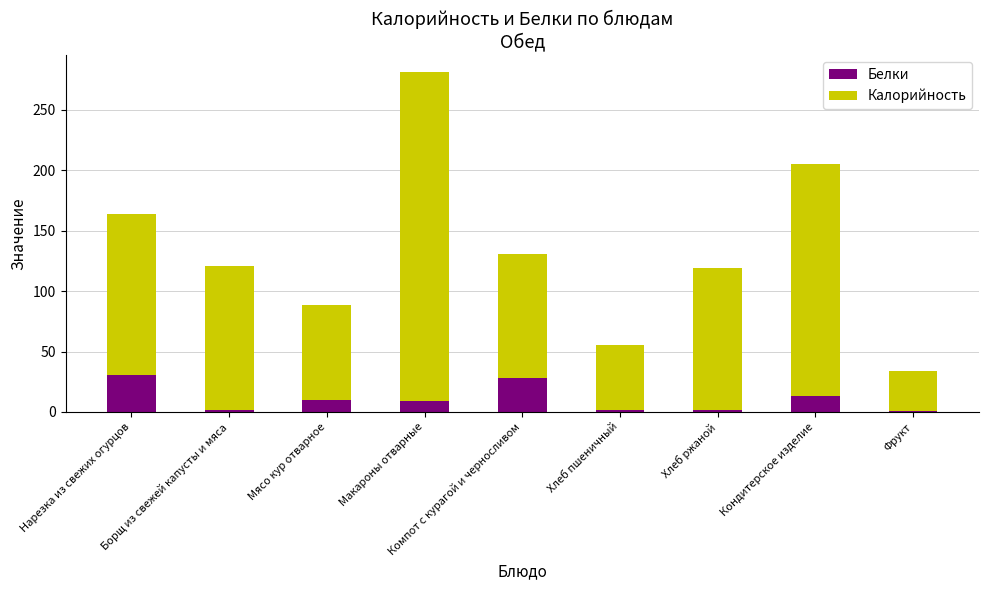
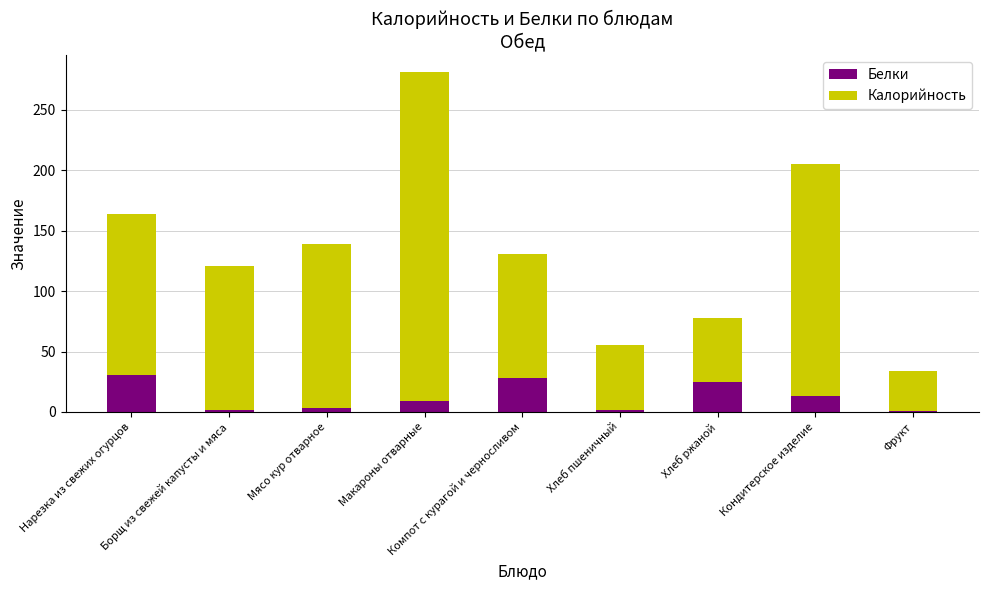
  {
    "Белки": {
      "Нарезка из свежих огурцов": 31,
-     "Мясо кур отварное": 10,
+     "Мясо кур отварное": 3,
      "Макароны отварные": 9,
      "Компот с курагой и черносливом": 28,
-     "Хлеб ржаной": 2,
+     "Хлеб ржаной": 25,
      "Кондитерское изделие": 13
    },
    "Калорийность": {
      "Нарезка из свежих огурцов": 133,
      "Борщ из свежей капусты и мяса": 119,
-     "Мясо кур отварное": 78,
+     "Мясо кур отварное": 136,
      "Макароны отварные": 272,
      "Компот с курагой и черносливом": 103,
      "Хлеб пшеничный": 53,
-     "Хлеб ржаной": 118,
+     "Хлеб ржаной": 53,
      "Кондитерское изделие": 192,
      "Фрукт": 33
    }
  }
